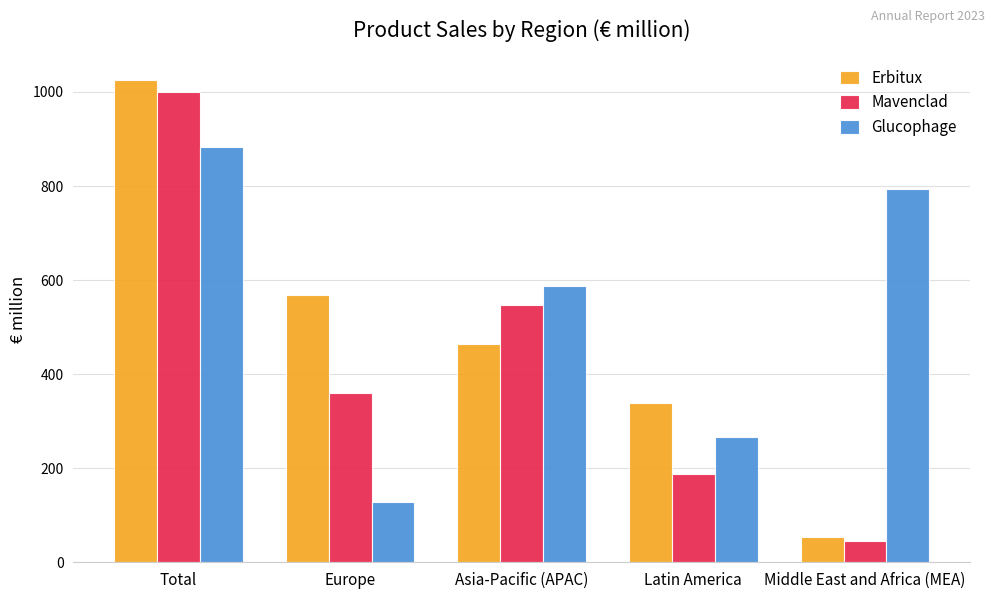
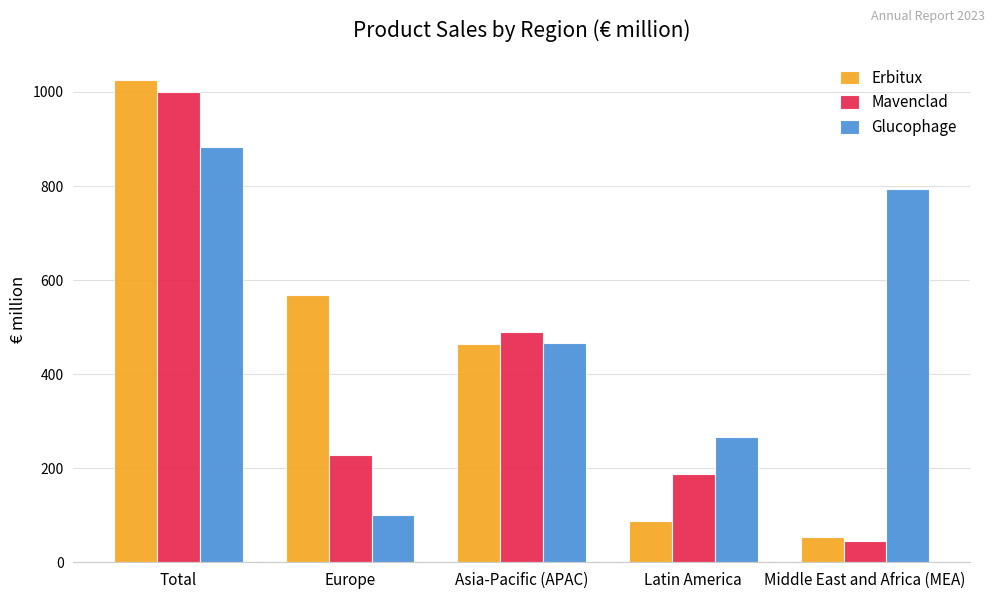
  {
    "Erbitux": {
      "Total": 1030,
      "Europe": 570,
      "Asia-Pacific (APAC)": 460,
-     "Latin America": 340,
+     "Latin America": 90,
      "Middle East and Africa (MEA)": 50
    },
    "Mavenclad": {
      "Total": 1000,
-     "Europe": 360,
-     "Asia-Pacific (APAC)": 550,
+     "Europe": 230,
+     "Asia-Pacific (APAC)": 490,
      "Latin America": 190,
      "Middle East and Africa (MEA)": 50
    },
    "Glucophage": {
      "Total": 880,
-     "Europe": 130,
-     "Asia-Pacific (APAC)": 590,
+     "Europe": 100,
+     "Asia-Pacific (APAC)": 470,
      "Latin America": 270,
      "Middle East and Africa (MEA)": 790
    }
  }
